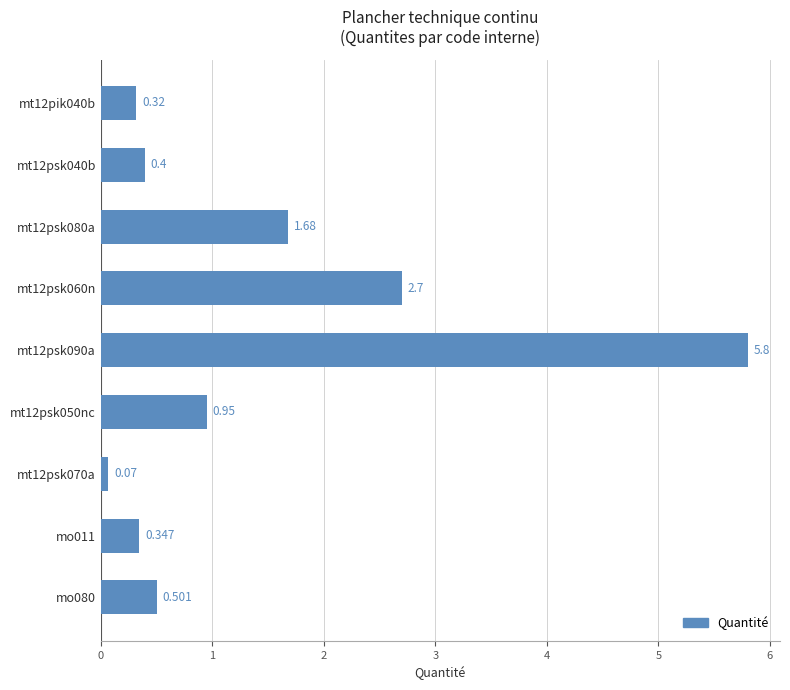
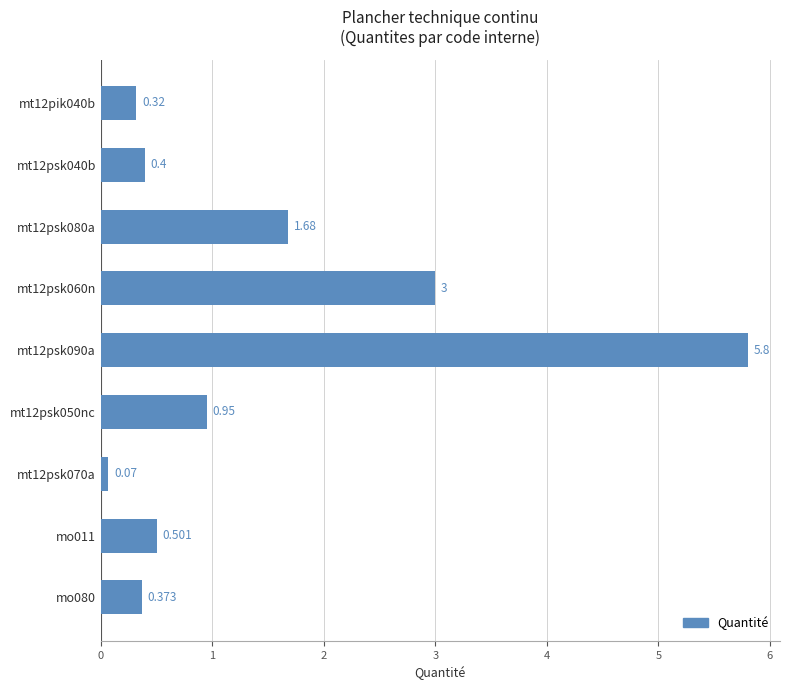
  {
    "mt12pik040b": 0.32,
    "mt12psk040b": 0.4,
    "mt12psk080a": 1.68,
-   "mt12psk060n": 2.7,
+   "mt12psk060n": 3,
    "mt12psk090a": 5.8,
    "mt12psk050nc": 0.95,
    "mt12psk070a": 0.07,
-   "mo011": 0.347,
-   "mo080": 0.501
+   "mo011": 0.501,
+   "mo080": 0.373
  }
